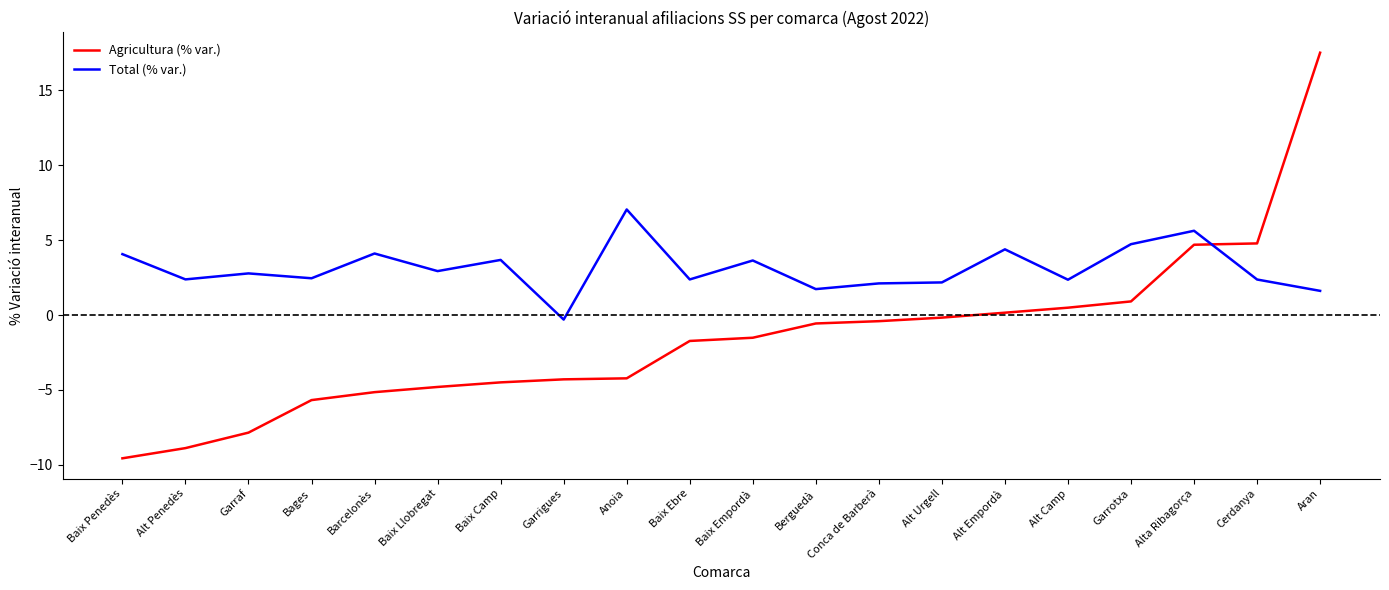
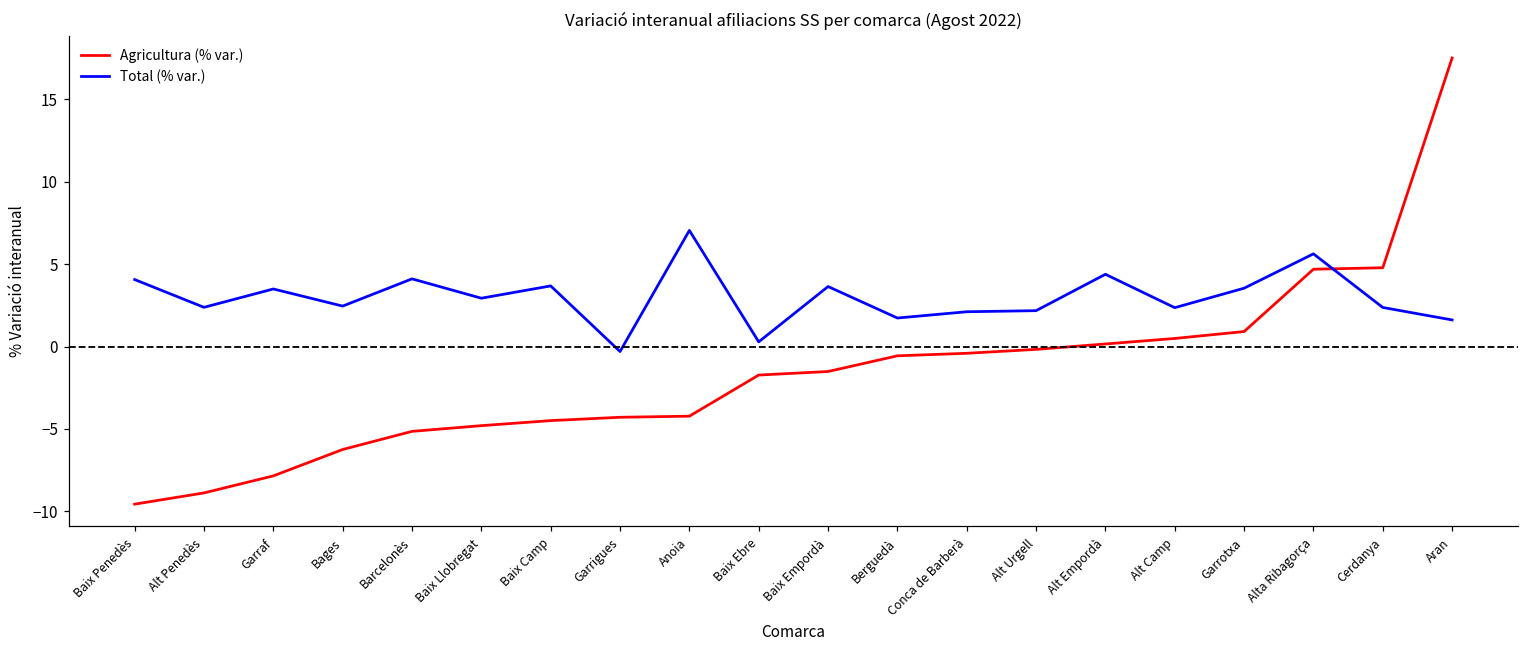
  {
    "Agricultura (% var.)": {
      "Baix Penedès": -9.6,
      "Alt Penedès": -8.9,
      "Garraf": -7.8,
-     "Bages": -5.7,
+     "Bages": -6.2,
      "Barcelonès": -5.1,
      "Baix Llobregat": -4.8,
      "Baix Camp": -4.5,
      "Garrigues": -4.3,
      "Anoia": -4.2,
      "Baix Ebre": -1.7,
      "Baix Empordà": -1.5,
      "Berguedà": -0.6,
      "Conca de Barberà": -0.4,
      "Alt Urgell": -0.2,
      "Alt Empordà": 0.2,
      "Alt Camp": 0.5,
      "Garrotxa": 0.9,
      "Alta Ribagorça": 4.7,
      "Cerdanya": 4.8,
      "Aran": 17.5
    },
    "Total (% var.)": {
      "Baix Penedès": 4.1,
      "Alt Penedès": 2.4,
-     "Garraf": 2.8,
+     "Garraf": 3.5,
      "Bages": 2.5,
      "Barcelonès": 4.1,
      "Baix Llobregat": 2.9,
      "Baix Camp": 3.7,
      "Garrigues": -0.3,
      "Anoia": 7.0,
-     "Baix Ebre": 2.4,
+     "Baix Ebre": 0.3,
      "Baix Empordà": 3.6,
      "Berguedà": 1.7,
      "Conca de Barberà": 2.1,
      "Alt Urgell": 2.2,
      "Alt Empordà": 4.4,
      "Alt Camp": 2.4,
-     "Garrotxa": 4.7,
+     "Garrotxa": 3.5,
      "Alta Ribagorça": 5.6,
      "Cerdanya": 2.4,
      "Aran": 1.6
    }
  }
